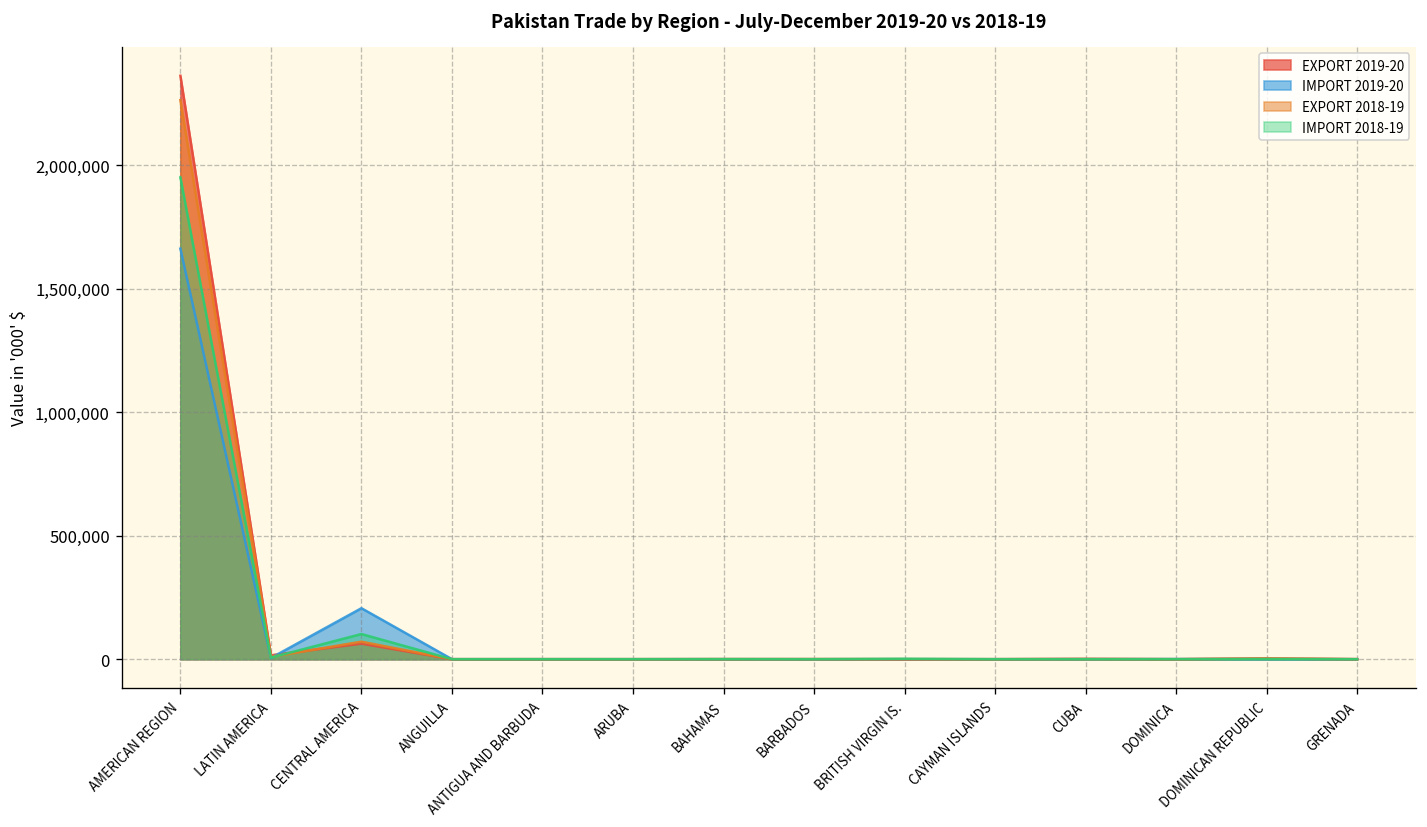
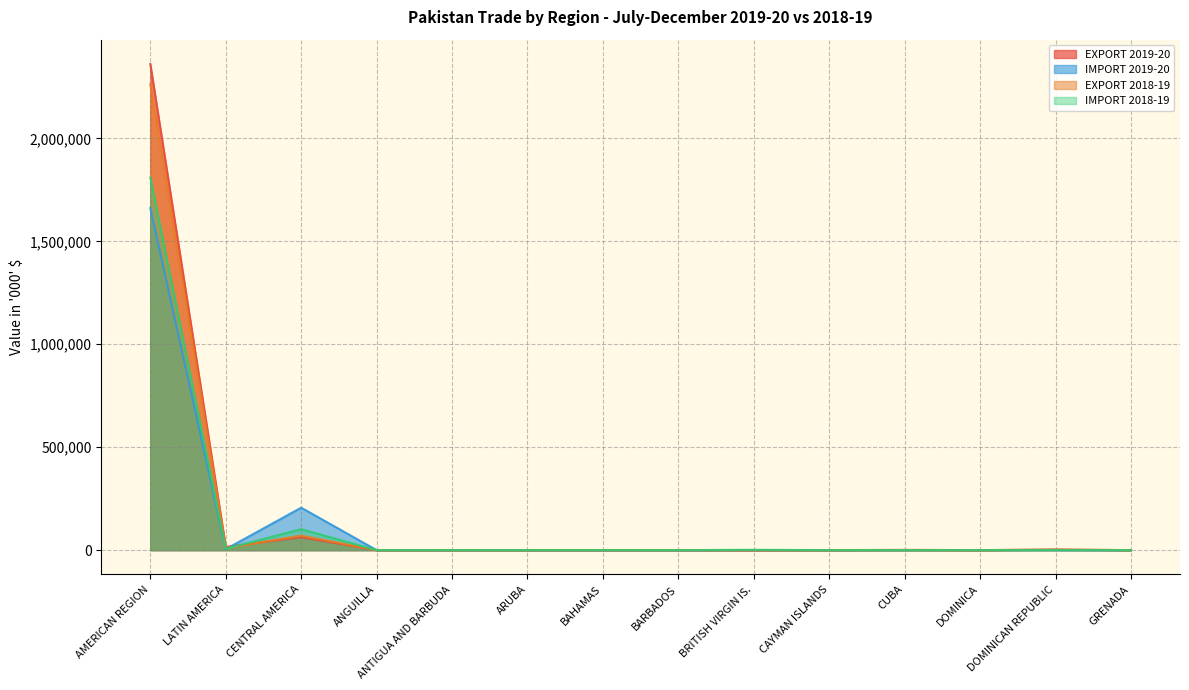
  {
    "IMPORT 2019-20": {
      "AMERICAN REGION": "1,660,000",
      "CENTRAL AMERICA": "210,000"
    },
    "IMPORT 2018-19": {
-     "AMERICAN REGION": "1,950,000",
+     "AMERICAN REGION": "1,810,000",
      "CENTRAL AMERICA": "100,000"
    }
  }
